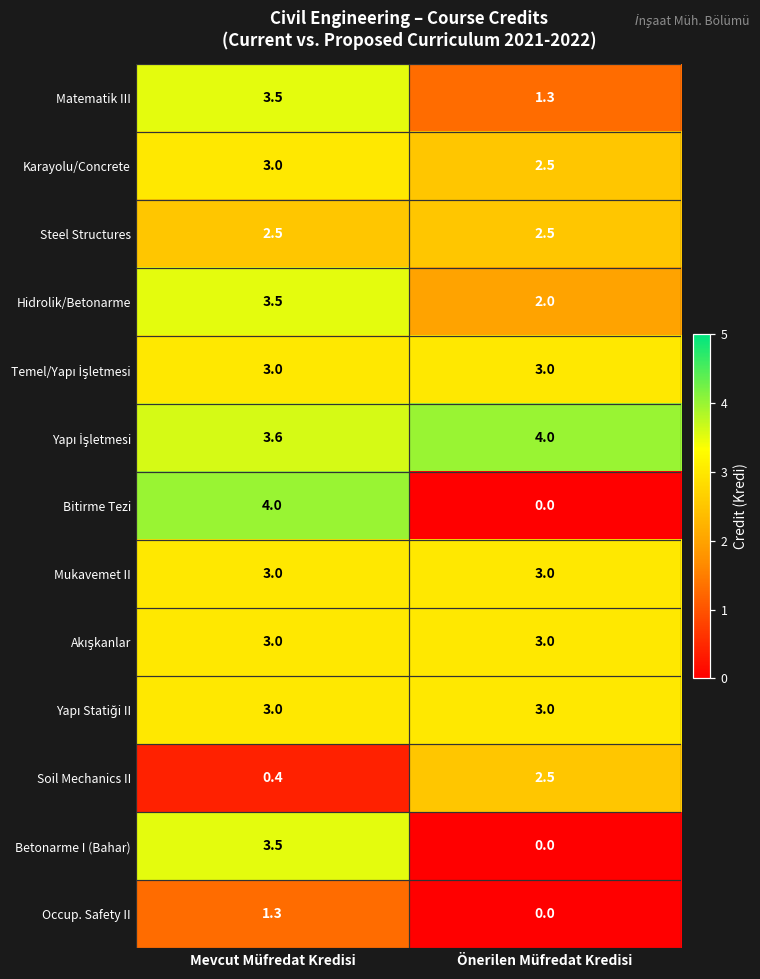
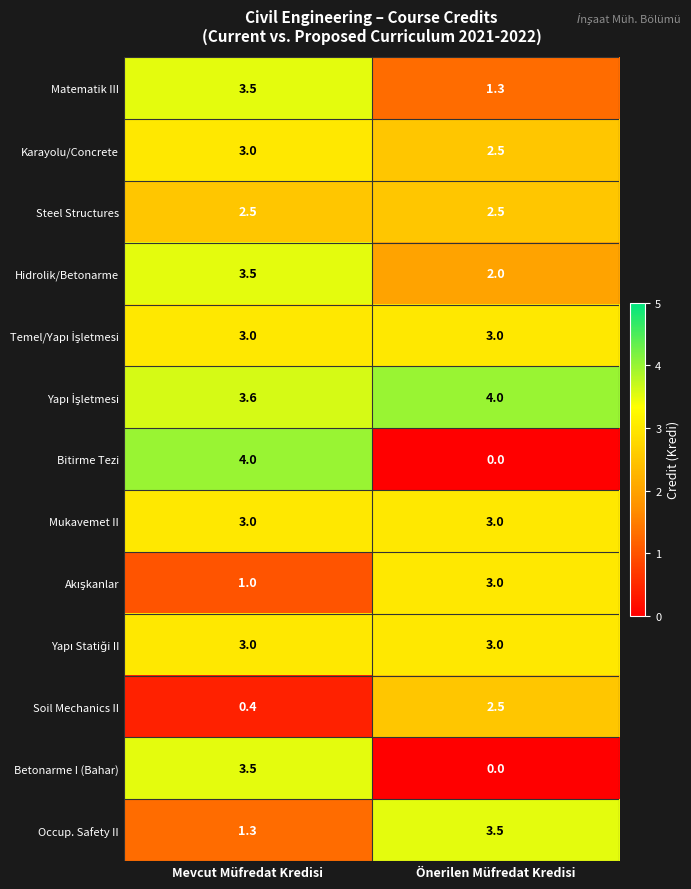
  {
    "Matematik III": {
      "Mevcut Müfredat Kredisi": 3.5,
      "Önerilen Müfredat Kredisi": 1.3
    },
    "Karayolu/Concrete": {
      "Mevcut Müfredat Kredisi": 3.0,
      "Önerilen Müfredat Kredisi": 2.5
    },
    "Steel Structures": {
      "Mevcut Müfredat Kredisi": 2.5,
      "Önerilen Müfredat Kredisi": 2.5
    },
    "Hidrolik/Betonarme": {
      "Mevcut Müfredat Kredisi": 3.5,
      "Önerilen Müfredat Kredisi": 2.0
    },
    "Temel/Yapı İşletmesi": {
      "Mevcut Müfredat Kredisi": 3.0,
      "Önerilen Müfredat Kredisi": 3.0
    },
    "Yapı İşletmesi": {
      "Mevcut Müfredat Kredisi": 3.6,
      "Önerilen Müfredat Kredisi": 4.0
    },
    "Bitirme Tezi": {
      "Mevcut Müfredat Kredisi": 4.0,
      "Önerilen Müfredat Kredisi": 0.0
    },
    "Mukavemet II": {
      "Mevcut Müfredat Kredisi": 3.0,
      "Önerilen Müfredat Kredisi": 3.0
    },
    "Akışkanlar": {
-     "Mevcut Müfredat Kredisi": 3.0,
+     "Mevcut Müfredat Kredisi": 1.0,
      "Önerilen Müfredat Kredisi": 3.0
    },
    "Yapı Statiği II": {
      "Mevcut Müfredat Kredisi": 3.0,
      "Önerilen Müfredat Kredisi": 3.0
    },
    "Soil Mechanics II": {
      "Mevcut Müfredat Kredisi": 0.4,
      "Önerilen Müfredat Kredisi": 2.5
    },
    "Betonarme I (Bahar)": {
      "Mevcut Müfredat Kredisi": 3.5,
      "Önerilen Müfredat Kredisi": 0.0
    },
    "Occup. Safety II": {
      "Mevcut Müfredat Kredisi": 1.3,
-     "Önerilen Müfredat Kredisi": 0.0
+     "Önerilen Müfredat Kredisi": 3.5
    }
  }
